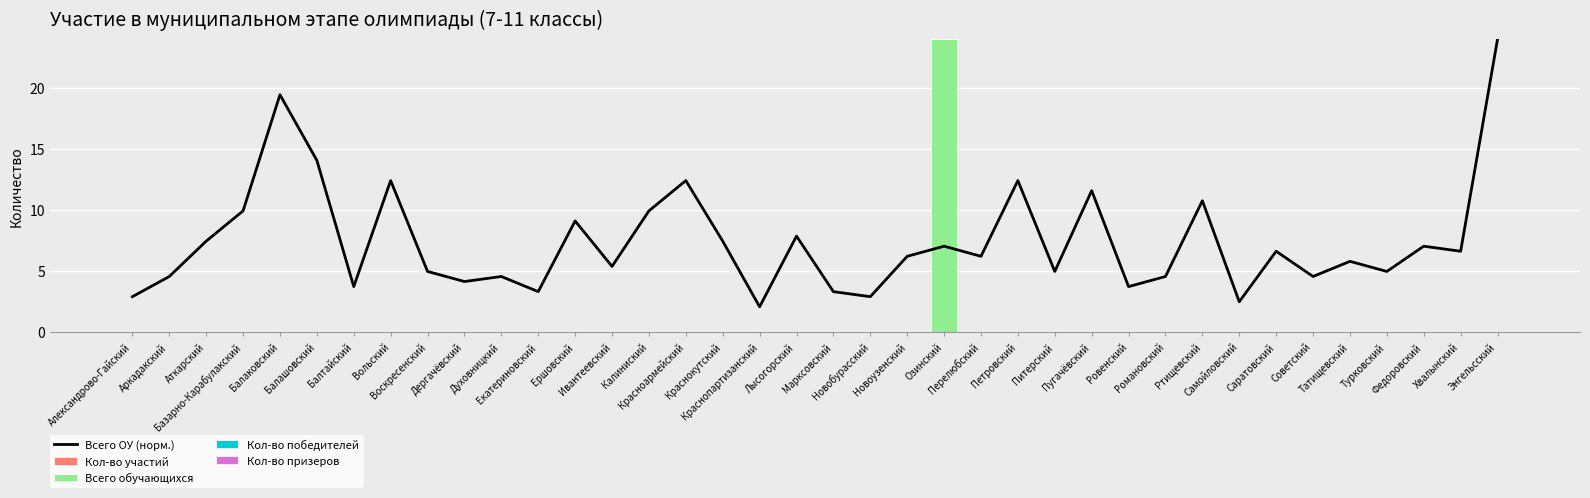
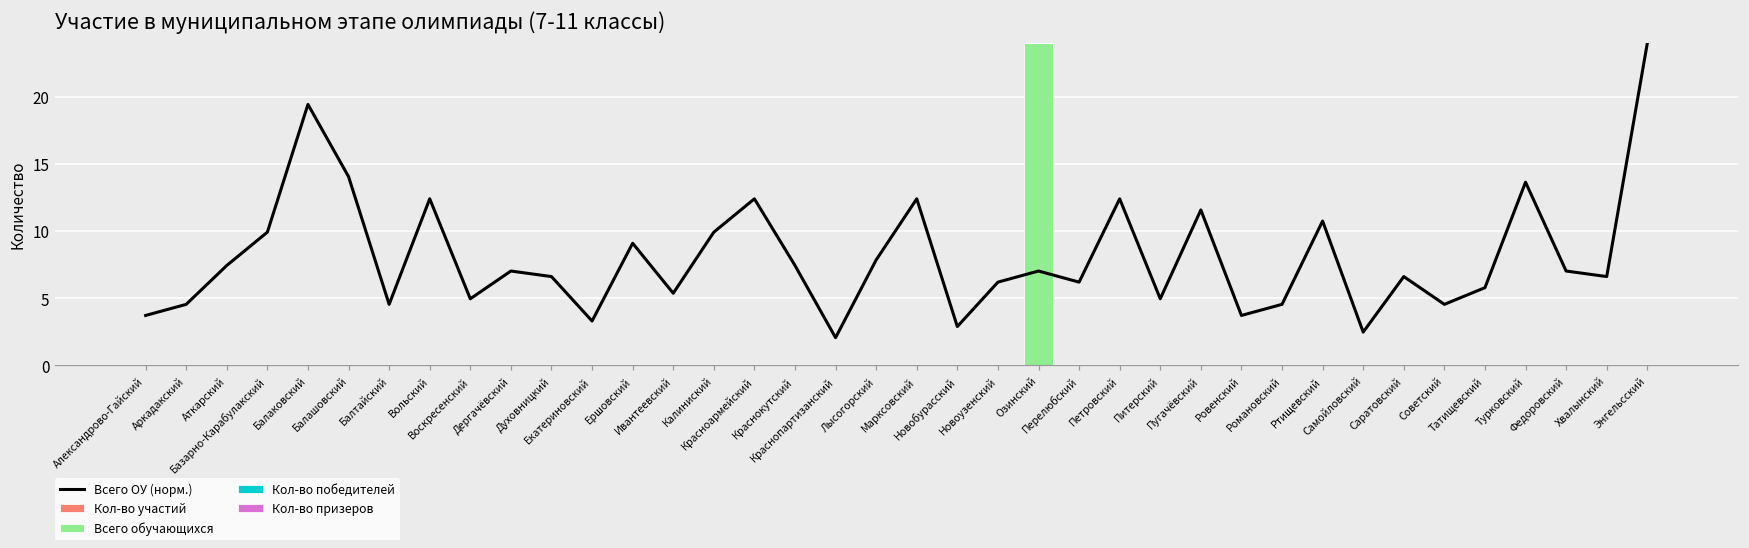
  {
    "Всего ОУ (норм.)": {
-     "Александрово-Гайский": 2.9,
+     "Александрово-Гайский": 3.7,
      "Аркадакский": 4.6,
      "Аткарский": 7.4,
      "Базарно-Карабулакский": 9.9,
      "Балаковский": 19.4,
      "Балашовский": 14.1,
-     "Балтайский": 3.7,
+     "Балтайский": 4.6,
      "Вольский": 12.4,
      "Воскресенский": 5.0,
-     "Дергачёвский": 4.1,
-     "Духовницкий": 4.6,
+     "Дергачёвский": 7.0,
+     "Духовницкий": 6.6,
      "Екатериновский": 3.3,
      "Ершовский": 9.1,
      "Ивантеевский": 5.4,
      "Калиниский": 9.9,
      "Красноармейский": 12.4,
      "Краснокутский": 7.4,
      "Краснопартизанский": 2.1,
      "Лысогорский": 7.9,
-     "Марксовский": 3.3,
+     "Марксовский": 12.4,
      "Новобурасский": 2.9,
      "Новоузенский": 6.2,
      "Озинский": 7.0,
      "Перелюбский": 6.2,
      "Петровский": 12.4,
      "Питерский": 5.0,
      "Пугачёвский": 11.6,
      "Ровенский": 3.7,
      "Романовский": 4.6,
      "Ртищевский": 10.8,
      "Самойловский": 2.5,
      "Саратовский": 6.6,
      "Советский": 4.6,
      "Татищевский": 5.8,
-     "Турковский": 5.0,
+     "Турковский": 13.7,
      "Федоровский": 7.0,
      "Хвалынский": 6.6,
      "Энгельсский": 24.0
    },
    "Кол-во участий": {
      "Александрово-Гайский": 0.0,
      "Аркадакский": 0.0,
      "Аткарский": 0.0,
      "Базарно-Карабулакский": 0.0,
      "Балаковский": 0.0,
      "Балашовский": 0.0,
      "Балтайский": 0.0,
      "Вольский": 0.0,
      "Воскресенский": 0.0,
      "Дергачёвский": 0.0,
      "Духовницкий": 0.0,
      "Екатериновский": 0.0,
      "Ершовский": 0.0,
      "Ивантеевский": 0.0,
      "Калиниский": 0.0,
      "Красноармейский": 0.0,
      "Краснокутский": 0.0,
      "Краснопартизанский": 0.0,
      "Лысогорский": 0.0,
      "Марксовский": 0.0,
      "Новобурасский": 0.0,
      "Новоузенский": 0.0,
      "Озинский": 0.0,
      "Перелюбский": 0.0,
      "Петровский": 0.0,
      "Питерский": 0.0,
      "Пугачёвский": 0.0,
      "Ровенский": 0.0,
      "Романовский": 0.0,
      "Ртищевский": 0.0,
      "Самойловский": 0.0,
      "Саратовский": 0.0,
      "Советский": 0.0,
      "Татищевский": 0.0,
      "Турковский": 0.0,
      "Федоровский": 0.0,
      "Хвалынский": 0.0,
      "Энгельсский": 0.0
    },
    "Кол-во призеров": {
      "Александрово-Гайский": 0.0,
      "Аркадакский": 0.0,
      "Аткарский": 0.0,
      "Базарно-Карабулакский": 0.0,
      "Балаковский": 0.0,
      "Балашовский": 0.0,
      "Балтайский": 0.0,
      "Вольский": 0.0,
      "Воскресенский": 0.0,
      "Дергачёвский": 0.0,
      "Духовницкий": 0.0,
      "Екатериновский": 0.0,
      "Ершовский": 0.0,
      "Ивантеевский": 0.0,
      "Калиниский": 0.0,
      "Красноармейский": 0.0,
      "Краснокутский": 0.0,
      "Краснопартизанский": 0.0,
      "Лысогорский": 0.0,
      "Марксовский": 0.0,
      "Новобурасский": 0.0,
      "Новоузенский": 0.0,
      "Озинский": 24.0,
      "Перелюбский": 0.0,
      "Петровский": 0.0,
      "Питерский": 0.0,
      "Пугачёвский": 0.0,
      "Ровенский": 0.0,
      "Романовский": 0.0,
      "Ртищевский": 0.0,
      "Самойловский": 0.0,
      "Саратовский": 0.0,
      "Советский": 0.0,
      "Татищевский": 0.0,
      "Турковский": 0.0,
      "Федоровский": 0.0,
      "Хвалынский": 0.0,
      "Энгельсский": 0.0
    }
  }
